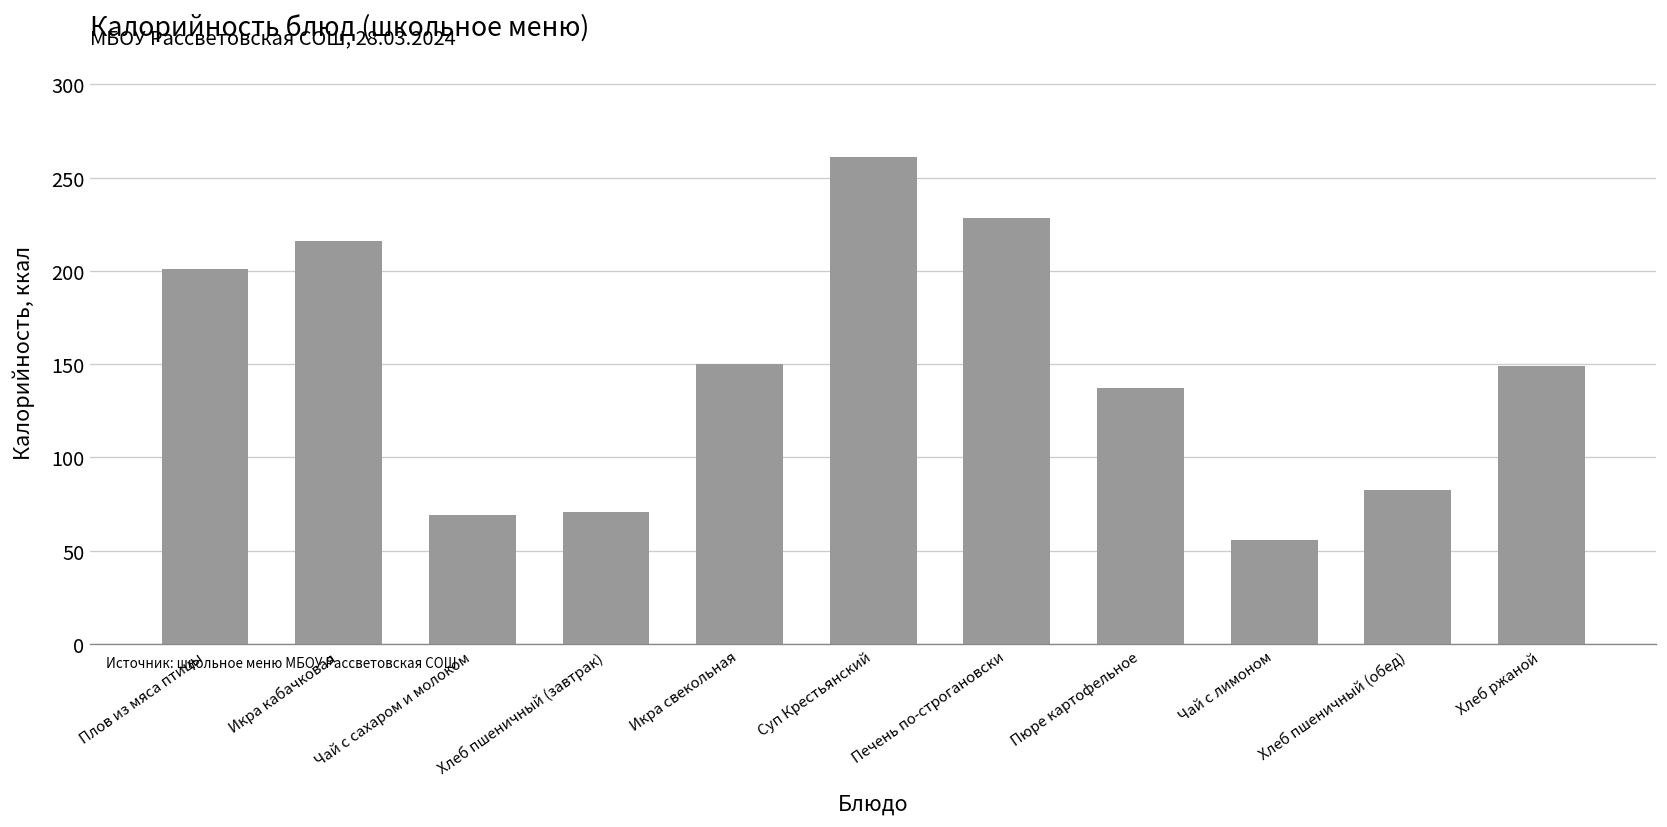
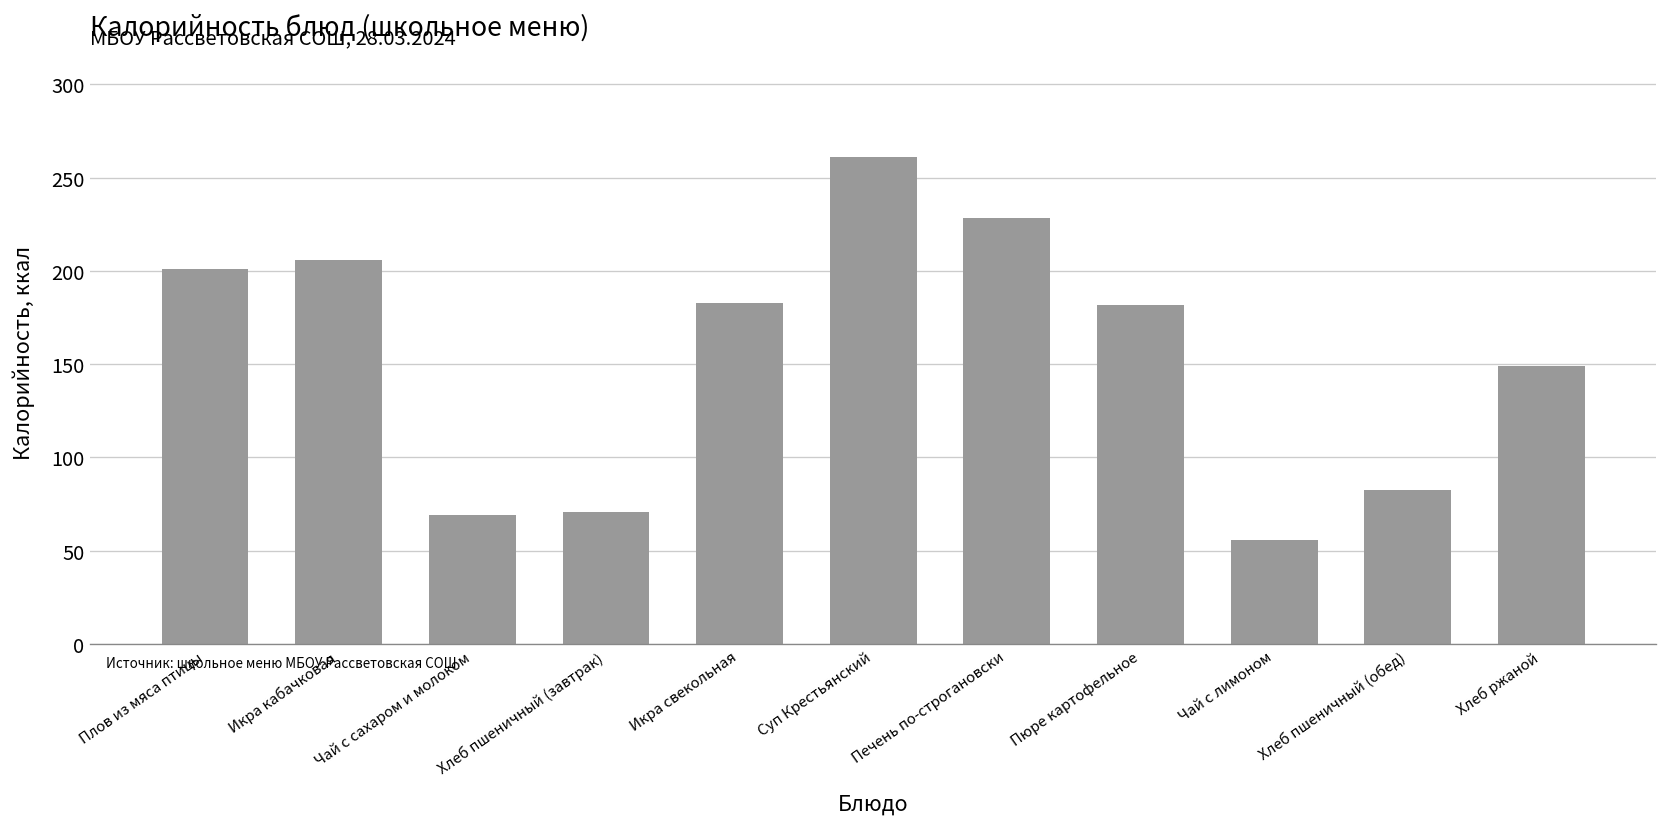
  {
    "Плов из мяса птицы": 201,
-   "Икра кабачковая": 216,
+   "Икра кабачковая": 206,
    "Чай с сахаром и молоком": 69,
    "Хлеб пшеничный (завтрак)": 71,
-   "Икра свекольная": 150,
+   "Икра свекольная": 183,
    "Суп Крестьянский": 261,
    "Печень по-строгановски": 228,
-   "Пюре картофельное": 137,
+   "Пюре картофельное": 181,
    "Чай с лимоном": 56,
    "Хлеб пшеничный (обед)": 82,
    "Хлеб ржаной": 149
  }
